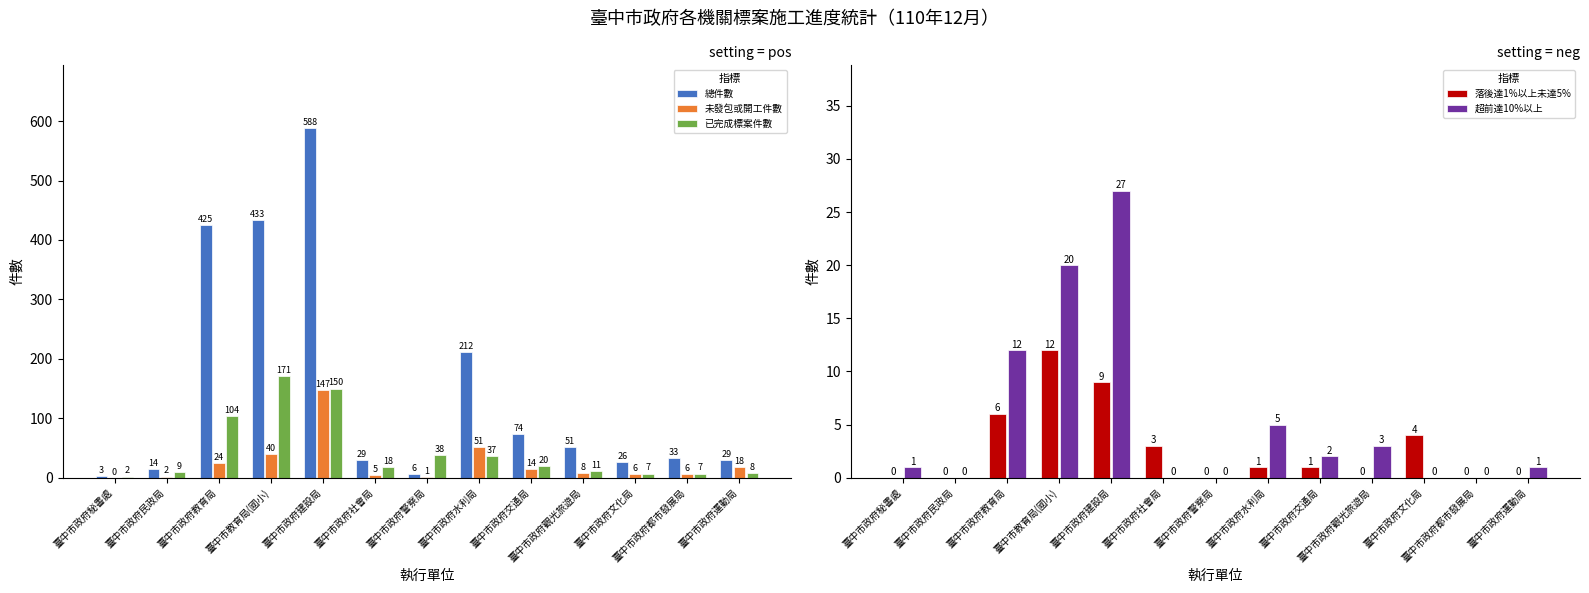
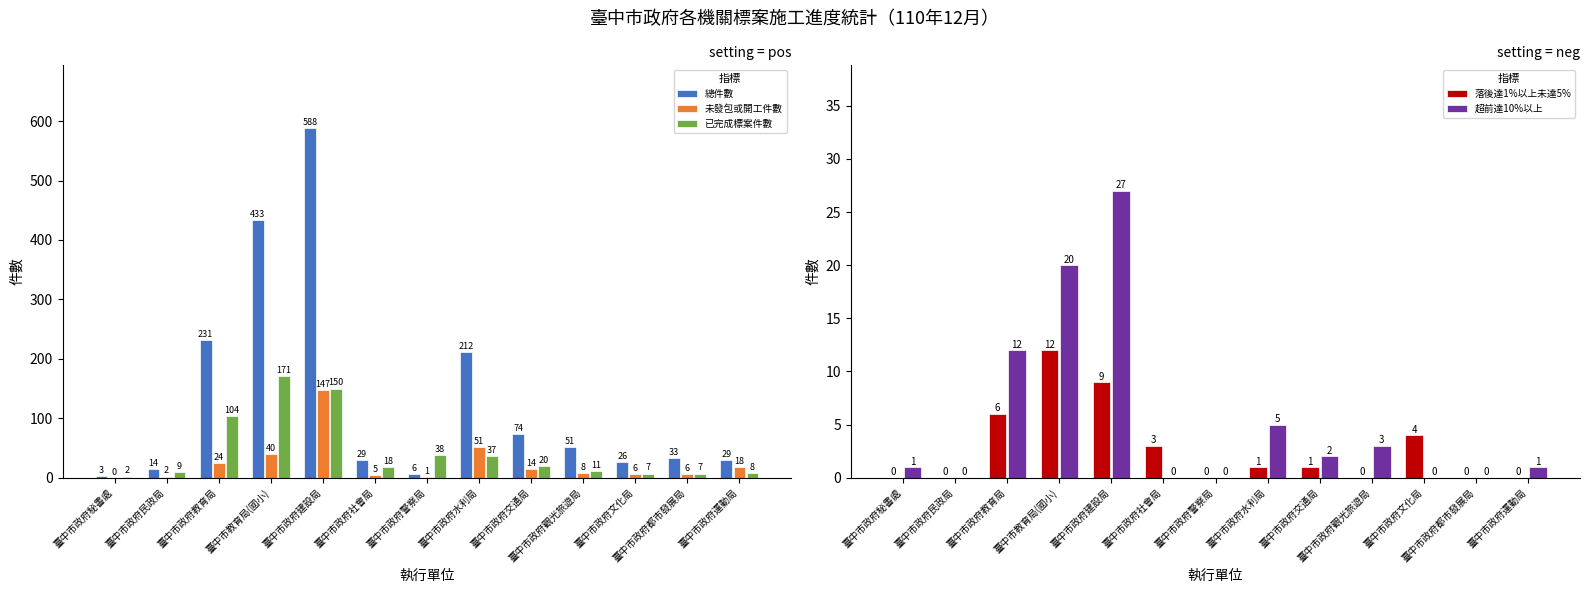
  {
    "setting = pos": {
      "總件數": {
        "臺中市政府秘書處": 3,
        "臺中市政府民政局": 14,
-       "臺中市政府教育局": 425,
+       "臺中市政府教育局": 231,
        "臺中市教育局(國小)": 433,
        "臺中市政府建設局": 588,
        "臺中市政府社會局": 29,
        "臺中市政府警察局": 6,
        "臺中市政府水利局": 212,
        "臺中市政府交通局": 74,
        "臺中市政府觀光旅遊局": 51,
        "臺中市政府文化局": 26,
        "臺中市政府都市發展局": 33,
        "臺中市政府運動局": 29
      },
      "未發包或開工件數": {
        "臺中市政府秘書處": 0,
        "臺中市政府民政局": 2,
        "臺中市政府教育局": 24,
        "臺中市教育局(國小)": 40,
        "臺中市政府建設局": 147,
        "臺中市政府社會局": 5,
        "臺中市政府警察局": 1,
        "臺中市政府水利局": 51,
        "臺中市政府交通局": 14,
        "臺中市政府觀光旅遊局": 8,
        "臺中市政府文化局": 6,
        "臺中市政府都市發展局": 6,
        "臺中市政府運動局": 18
      },
      "已完成標案件數": {
        "臺中市政府秘書處": 2,
        "臺中市政府民政局": 9,
        "臺中市政府教育局": 104,
        "臺中市教育局(國小)": 171,
        "臺中市政府建設局": 150,
        "臺中市政府社會局": 18,
        "臺中市政府警察局": 38,
        "臺中市政府水利局": 37,
        "臺中市政府交通局": 20,
        "臺中市政府觀光旅遊局": 11,
        "臺中市政府文化局": 7,
        "臺中市政府都市發展局": 7,
        "臺中市政府運動局": 8
      }
    },
    "setting = neg": {
      "落後達1%以上未達5%": {
        "臺中市政府秘書處": 0,
        "臺中市政府民政局": 0,
        "臺中市政府教育局": 6,
        "臺中市教育局(國小)": 12,
        "臺中市政府建設局": 9,
        "臺中市政府社會局": 3,
        "臺中市政府警察局": 0,
        "臺中市政府水利局": 1,
        "臺中市政府交通局": 1,
        "臺中市政府觀光旅遊局": 0,
        "臺中市政府文化局": 4,
        "臺中市政府都市發展局": 0,
        "臺中市政府運動局": 0
      },
      "超前達10%以上": {
        "臺中市政府秘書處": 1,
        "臺中市政府民政局": 0,
        "臺中市政府教育局": 12,
        "臺中市教育局(國小)": 20,
        "臺中市政府建設局": 27,
        "臺中市政府社會局": 0,
        "臺中市政府警察局": 0,
        "臺中市政府水利局": 5,
        "臺中市政府交通局": 2,
        "臺中市政府觀光旅遊局": 3,
        "臺中市政府文化局": 0,
        "臺中市政府都市發展局": 0,
        "臺中市政府運動局": 1
      }
    }
  }
